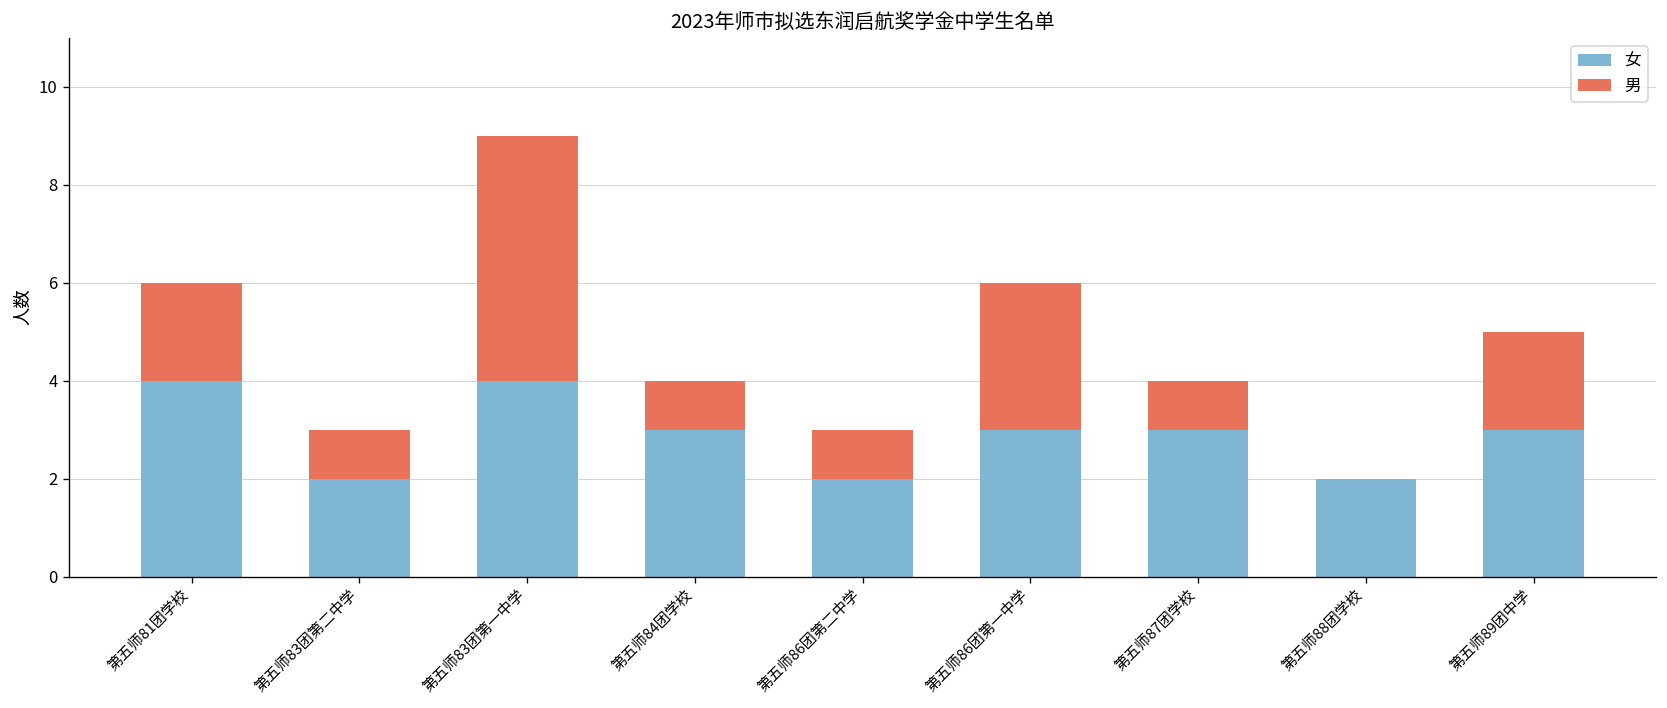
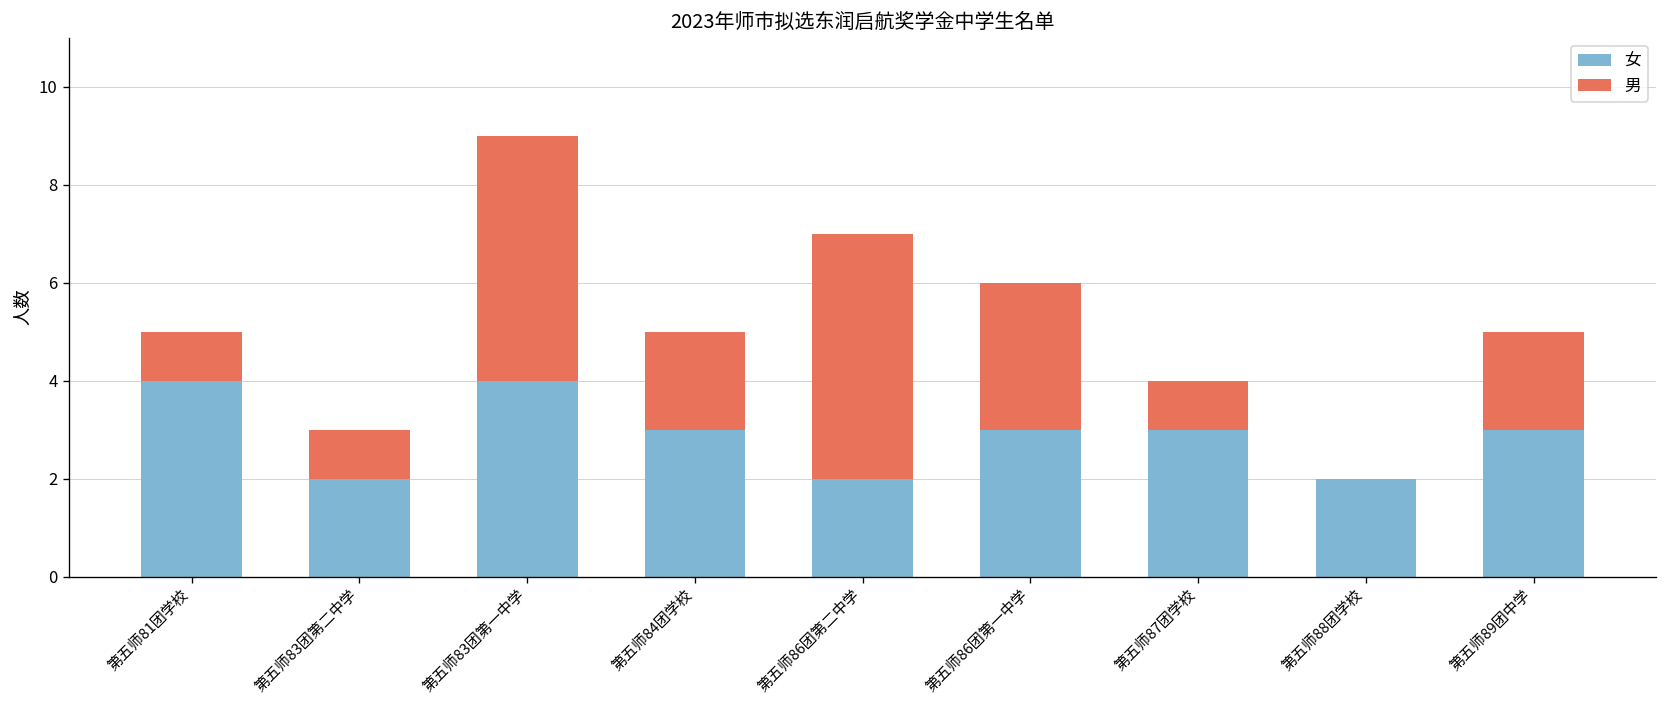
  {
    "女": {
      "第五师81团学校": 4,
      "第五师83团第二中学": 2,
      "第五师83团第一中学": 4,
      "第五师84团学校": 3,
      "第五师86团第二中学": 2,
      "第五师86团第一中学": 3,
      "第五师87团学校": 3,
      "第五师88团学校": 2,
      "第五师89团中学": 3
    },
    "男": {
-     "第五师81团学校": 2,
+     "第五师81团学校": 1,
      "第五师83团第二中学": 1,
      "第五师83团第一中学": 5,
-     "第五师84团学校": 1,
-     "第五师86团第二中学": 1,
+     "第五师84团学校": 2,
+     "第五师86团第二中学": 5,
      "第五师86团第一中学": 3,
      "第五师87团学校": 1,
      "第五师88团学校": 0,
      "第五师89团中学": 2
    }
  }
